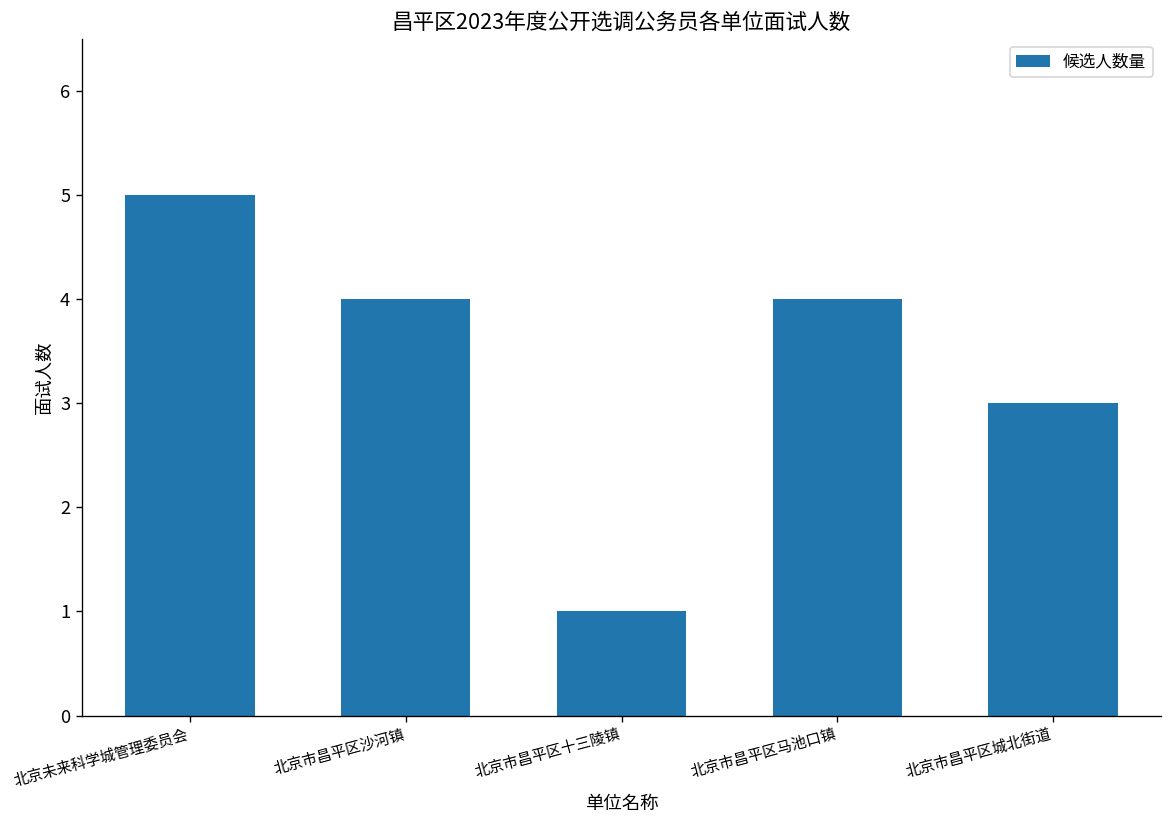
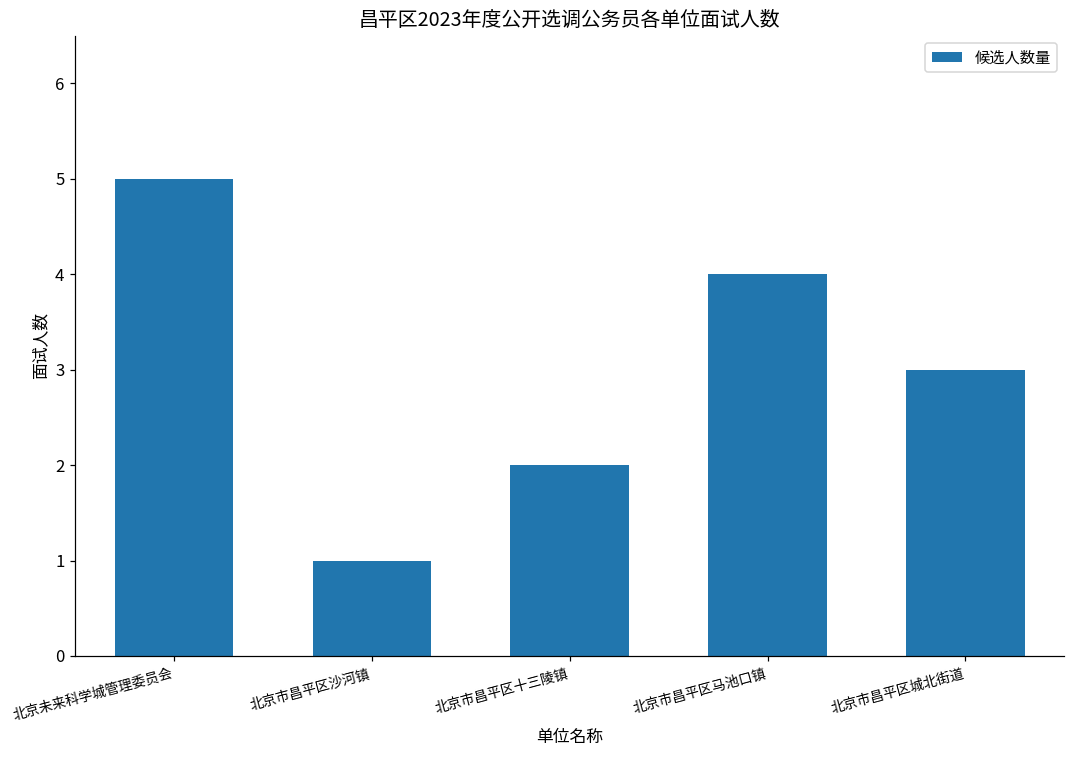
  {
    "北京未来科学城管理委员会": 5,
-   "北京市昌平区沙河镇": 4,
-   "北京市昌平区十三陵镇": 1,
+   "北京市昌平区沙河镇": 1,
+   "北京市昌平区十三陵镇": 2,
    "北京市昌平区马池口镇": 4,
    "北京市昌平区城北街道": 3
  }
